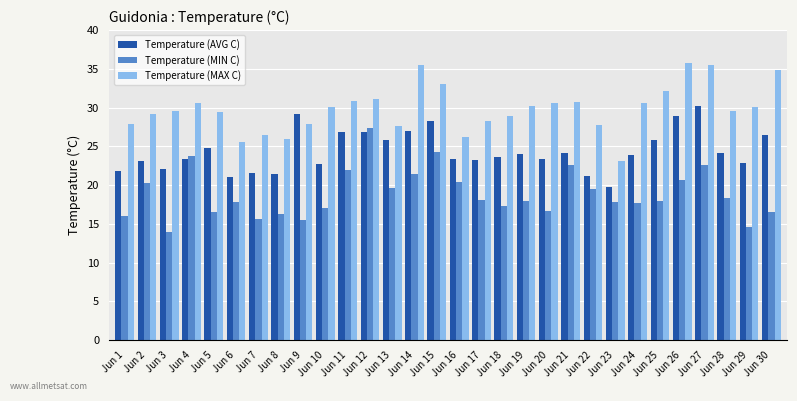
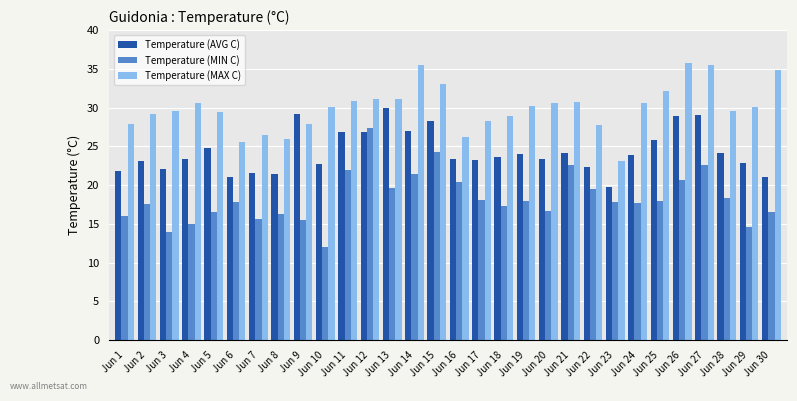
  {
    "Temperature (AVG C)": {
      "Jun 1": 22,
      "Jun 2": 23,
      "Jun 3": 22,
      "Jun 4": 23,
      "Jun 5": 25,
      "Jun 6": 21,
      "Jun 7": 22,
      "Jun 8": 21,
      "Jun 9": 29,
      "Jun 10": 23,
      "Jun 11": 27,
      "Jun 12": 27,
-     "Jun 13": 26,
+     "Jun 13": 30,
      "Jun 14": 27,
      "Jun 15": 28,
      "Jun 16": 23,
      "Jun 17": 23,
      "Jun 18": 24,
      "Jun 19": 24,
      "Jun 20": 23,
      "Jun 21": 24,
-     "Jun 22": 21,
+     "Jun 22": 22,
      "Jun 23": 20,
      "Jun 24": 24,
      "Jun 25": 26,
      "Jun 26": 29,
-     "Jun 27": 30,
+     "Jun 27": 29,
      "Jun 28": 24,
      "Jun 29": 23,
-     "Jun 30": 26
+     "Jun 30": 21
    },
    "Temperature (MIN C)": {
      "Jun 1": 16,
-     "Jun 2": 20,
+     "Jun 2": 18,
      "Jun 3": 14,
-     "Jun 4": 24,
+     "Jun 4": 15,
      "Jun 5": 17,
      "Jun 6": 18,
      "Jun 7": 16,
      "Jun 8": 16,
      "Jun 9": 16,
-     "Jun 10": 17,
+     "Jun 10": 12,
      "Jun 11": 22,
      "Jun 12": 27,
      "Jun 13": 20,
      "Jun 14": 21,
      "Jun 15": 24,
      "Jun 16": 20,
      "Jun 17": 18,
      "Jun 18": 17,
      "Jun 19": 18,
      "Jun 20": 17,
      "Jun 21": 23,
      "Jun 22": 20,
      "Jun 23": 18,
      "Jun 24": 18,
      "Jun 25": 18,
      "Jun 26": 21,
      "Jun 27": 23,
      "Jun 28": 18,
      "Jun 29": 15,
      "Jun 30": 17
    },
    "Temperature (MAX C)": {
      "Jun 1": 28,
      "Jun 2": 29,
      "Jun 3": 30,
      "Jun 4": 31,
      "Jun 5": 29,
      "Jun 6": 26,
      "Jun 7": 27,
      "Jun 8": 26,
      "Jun 9": 28,
      "Jun 10": 30,
      "Jun 11": 31,
      "Jun 12": 31,
-     "Jun 13": 28,
+     "Jun 13": 31,
      "Jun 14": 36,
      "Jun 15": 33,
      "Jun 16": 26,
      "Jun 17": 28,
      "Jun 18": 29,
      "Jun 19": 30,
      "Jun 20": 31,
      "Jun 21": 31,
      "Jun 22": 28,
      "Jun 23": 23,
      "Jun 24": 31,
      "Jun 25": 32,
      "Jun 26": 36,
      "Jun 27": 36,
      "Jun 28": 30,
      "Jun 29": 30,
      "Jun 30": 35
    }
  }
